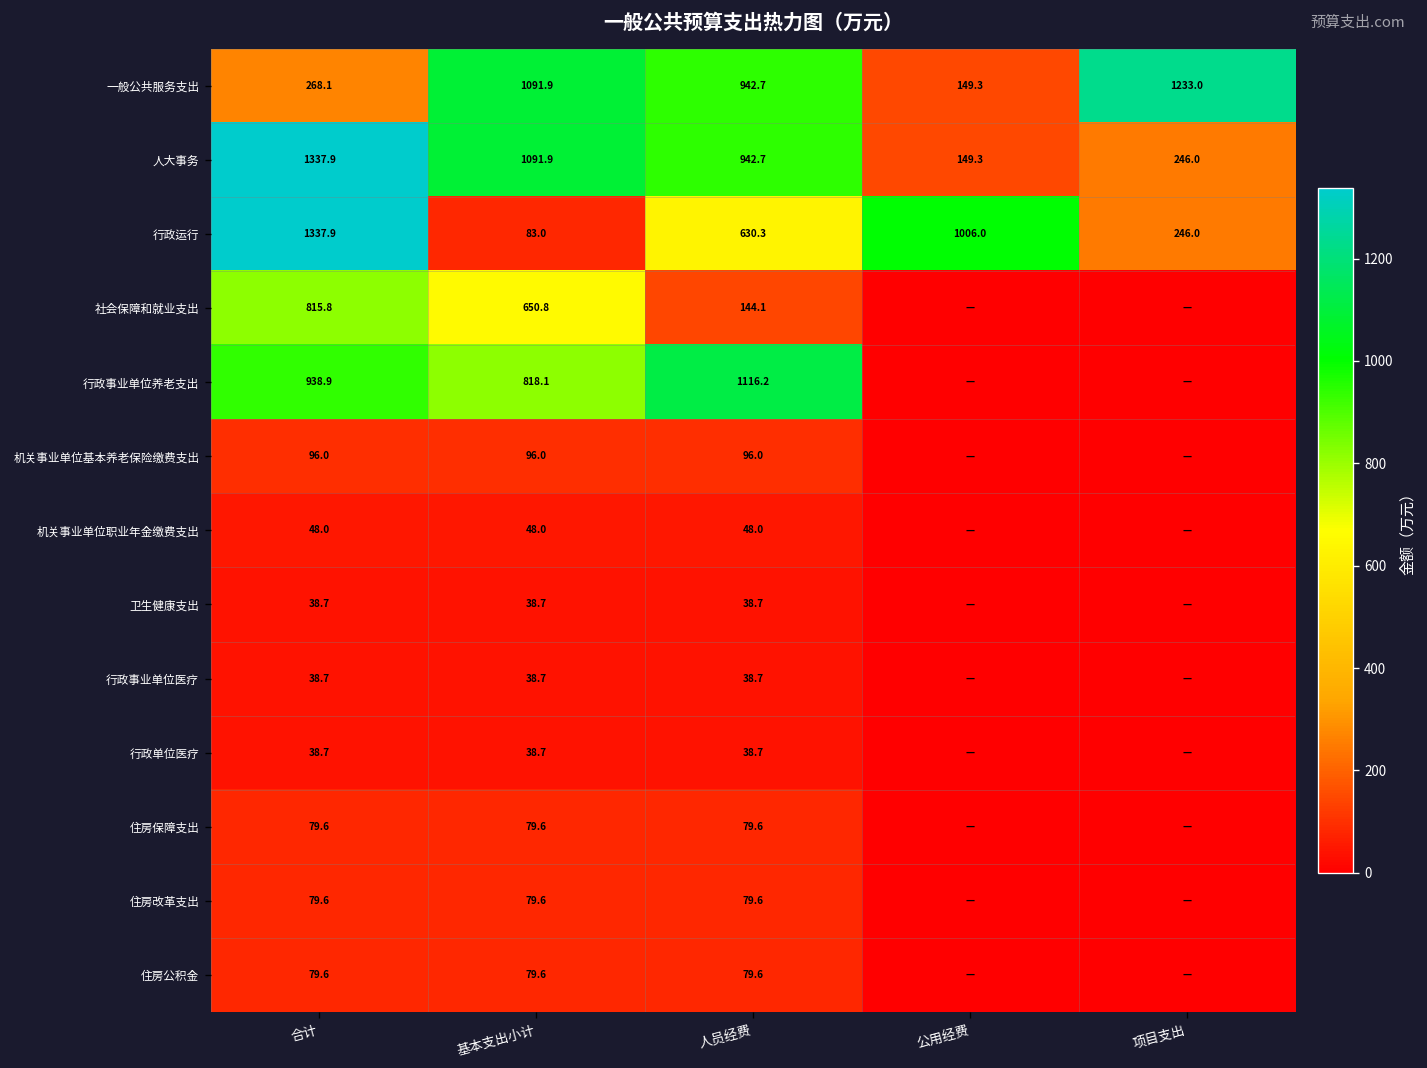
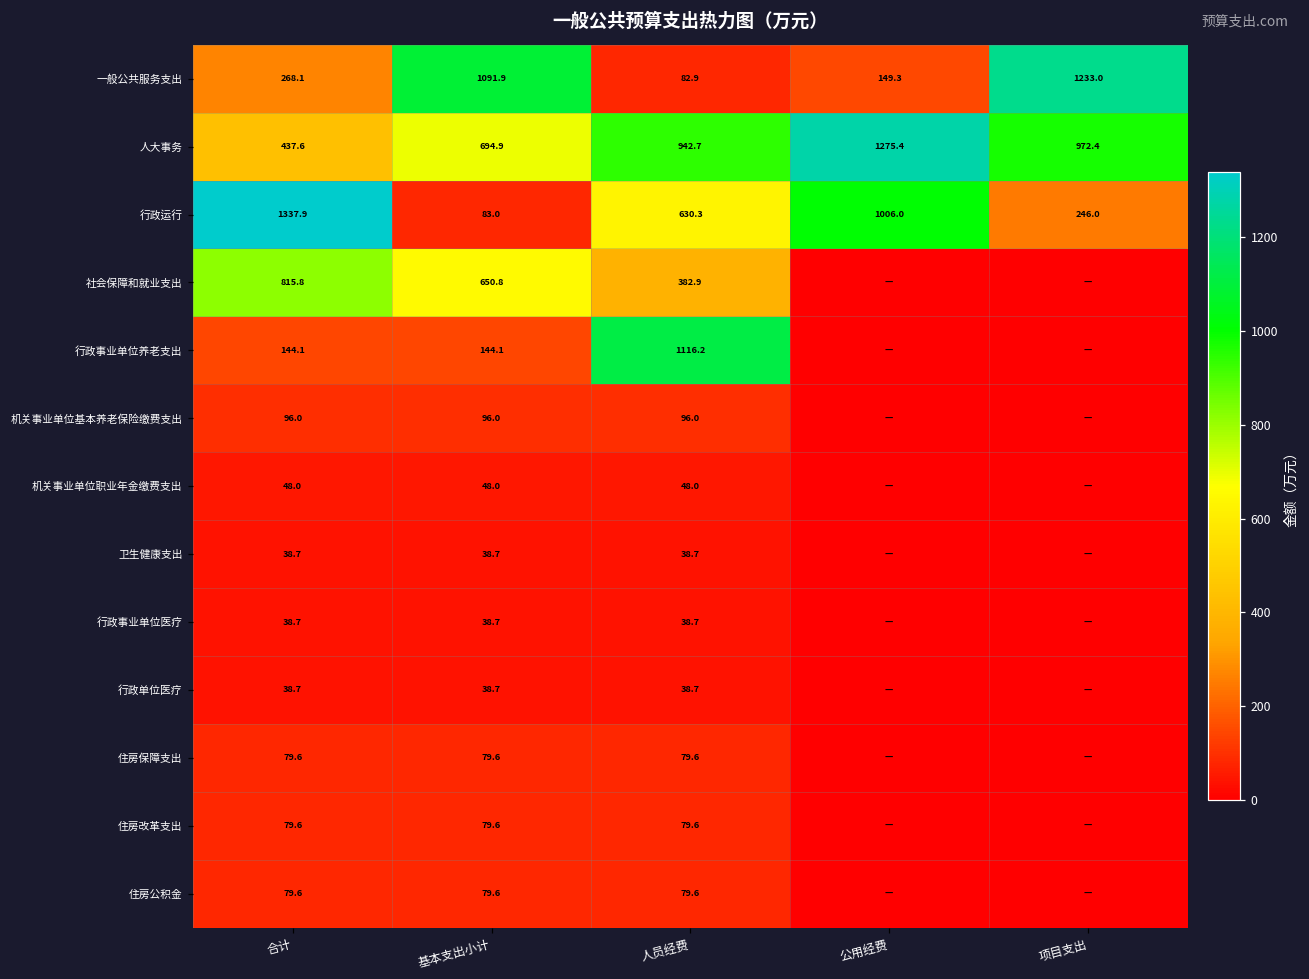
  {
    "一般公共服务支出": {
      "合计": 268.1,
      "基本支出小计": 1091.9,
-     "人员经费": 942.7,
+     "人员经费": 82.9,
      "公用经费": 149.3,
      "项目支出": 1233.0
    },
    "人大事务": {
-     "合计": 1337.9,
-     "基本支出小计": 1091.9,
+     "合计": 437.6,
+     "基本支出小计": 694.9,
      "人员经费": 942.7,
-     "公用经费": 149.3,
-     "项目支出": 246.0
+     "公用经费": 1275.4,
+     "项目支出": 972.4
    },
    "行政运行": {
      "合计": 1337.9,
      "基本支出小计": 83.0,
      "人员经费": 630.3,
      "公用经费": 1006.0,
      "项目支出": 246.0
    },
    "社会保障和就业支出": {
      "合计": 815.8,
      "基本支出小计": 650.8,
-     "人员经费": 144.1
+     "人员经费": 382.9
    },
    "行政事业单位养老支出": {
-     "合计": 938.9,
-     "基本支出小计": 818.1,
+     "合计": 144.1,
+     "基本支出小计": 144.1,
      "人员经费": 1116.2
    },
    "机关事业单位基本养老保险缴费支出": {
      "合计": 96.0,
      "基本支出小计": 96.0,
      "人员经费": 96.0
    },
    "机关事业单位职业年金缴费支出": {
      "合计": 48.0,
      "基本支出小计": 48.0,
      "人员经费": 48.0
    },
    "卫生健康支出": {
      "合计": 38.7,
      "基本支出小计": 38.7,
      "人员经费": 38.7
    },
    "行政事业单位医疗": {
      "合计": 38.7,
      "基本支出小计": 38.7,
      "人员经费": 38.7
    },
    "行政单位医疗": {
      "合计": 38.7,
      "基本支出小计": 38.7,
      "人员经费": 38.7
    },
    "住房保障支出": {
      "合计": 79.6,
      "基本支出小计": 79.6,
      "人员经费": 79.6
    },
    "住房改革支出": {
      "合计": 79.6,
      "基本支出小计": 79.6,
      "人员经费": 79.6
    },
    "住房公积金": {
      "合计": 79.6,
      "基本支出小计": 79.6,
      "人员经费": 79.6
    }
  }
